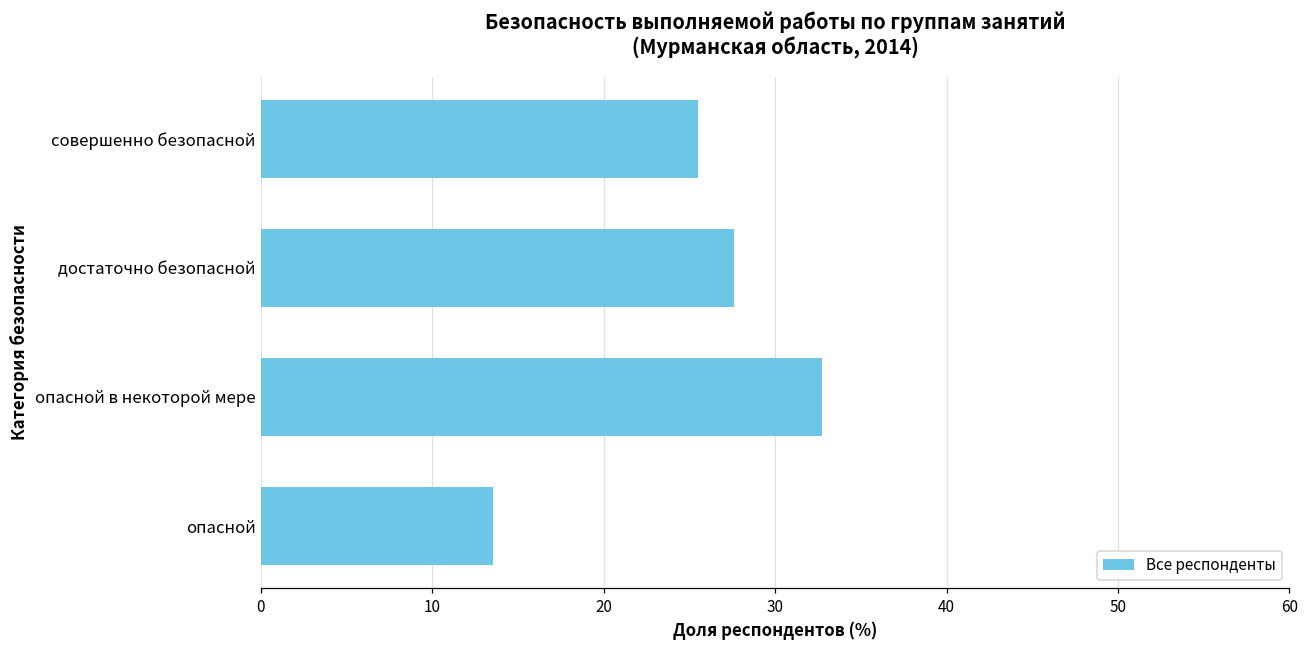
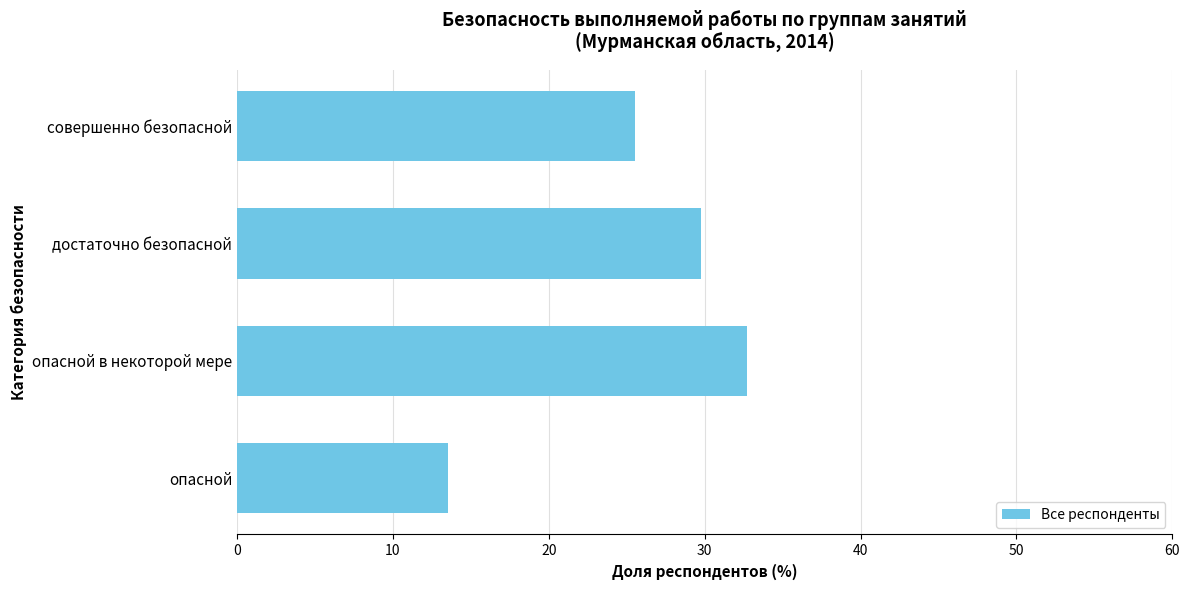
  {
    "совершенно безопасной": 25.5,
-   "достаточно безопасной": 27.6,
+   "достаточно безопасной": 29.8,
    "опасной в некоторой мере": 32.7,
    "опасной": 13.5
  }
